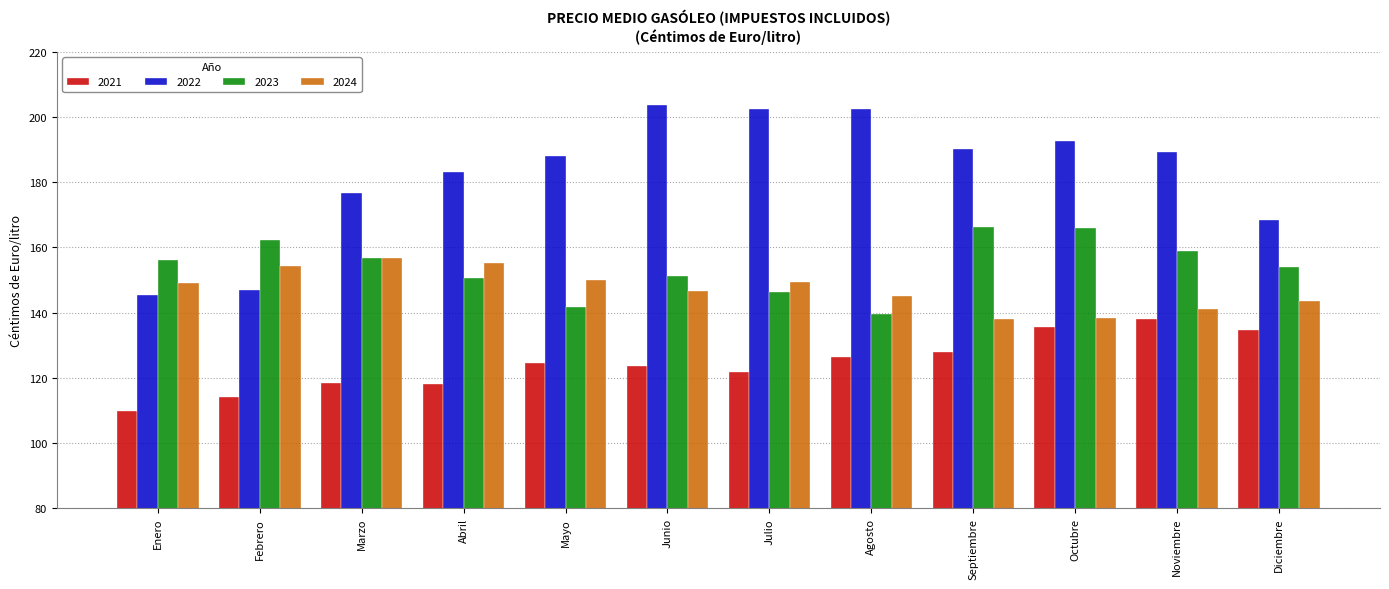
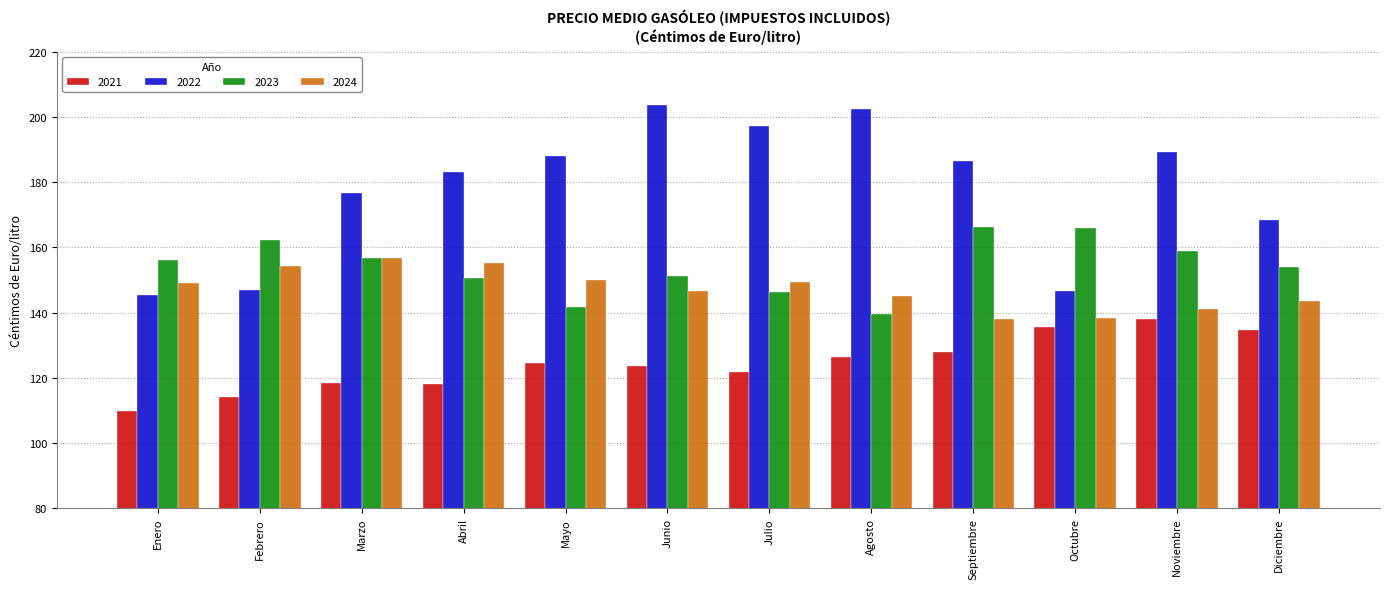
  {
    "2021": {
      "Enero": 110,
      "Febrero": 114,
      "Marzo": 118,
      "Abril": 118,
      "Mayo": 124,
      "Junio": 124,
      "Julio": 122,
      "Agosto": 126,
      "Septiembre": 128,
      "Octubre": 136,
      "Noviembre": 138,
      "Diciembre": 135
    },
    "2022": {
      "Enero": 146,
      "Febrero": 147,
      "Marzo": 177,
      "Abril": 183,
      "Mayo": 188,
      "Junio": 204,
-     "Julio": 203,
+     "Julio": 197,
      "Agosto": 203,
-     "Septiembre": 190,
-     "Octubre": 193,
+     "Septiembre": 187,
+     "Octubre": 147,
      "Noviembre": 189,
      "Diciembre": 168
    },
    "2023": {
      "Enero": 156,
      "Febrero": 162,
      "Marzo": 157,
      "Abril": 151,
      "Mayo": 142,
      "Junio": 151,
      "Julio": 146,
      "Agosto": 140,
      "Septiembre": 166,
      "Octubre": 166,
      "Noviembre": 159,
      "Diciembre": 154
    },
    "2024": {
      "Enero": 149,
      "Febrero": 154,
      "Marzo": 157,
      "Abril": 155,
      "Mayo": 150,
      "Junio": 147,
      "Julio": 149,
      "Agosto": 145,
      "Septiembre": 138,
      "Octubre": 138,
      "Noviembre": 141,
      "Diciembre": 144
    }
  }
